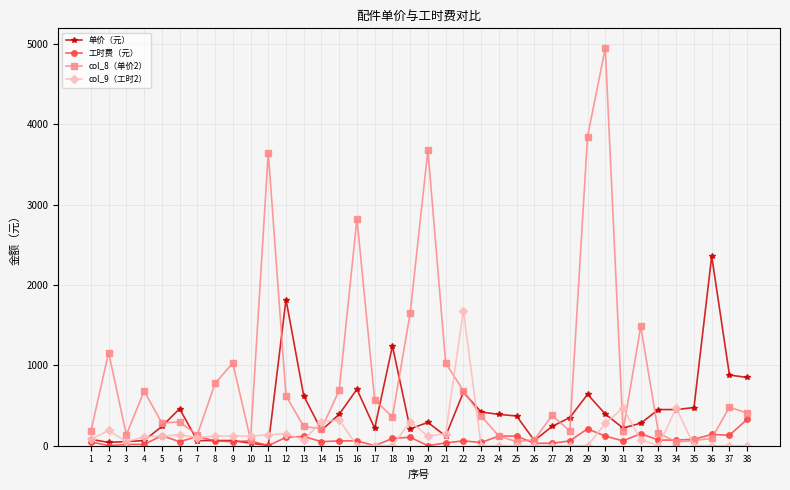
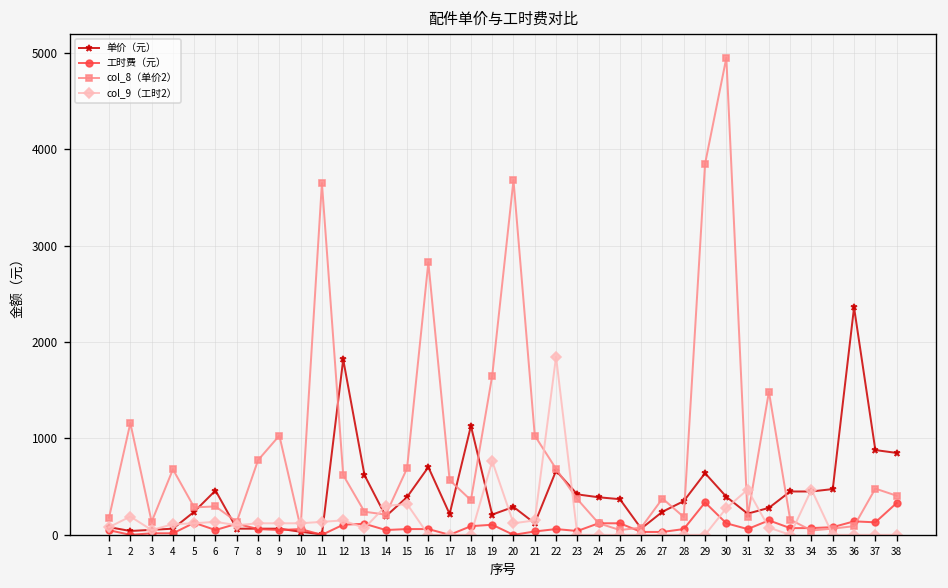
  {
    "单价（元）": {
      "2": 0,
      "4": 100,
      "5": 200,
      "6": 500,
      "7": 100,
      "12": 1800,
      "13": 600,
      "15": 400,
      "16": 700,
      "17": 200,
-     "18": 1200,
+     "18": 1100,
      "19": 200,
      "20": 300,
      "23": 400,
      "24": 400,
      "25": 400,
      "27": 200,
      "28": 400,
      "29": 600,
      "30": 400,
      "31": 200,
      "32": 300,
      "33": 500,
      "35": 500,
      "36": 2400,
      "37": 900,
      "38": 900
    },
    "工时费（元）": {
      "1": 0,
      "2": 0,
      "3": 0,
      "4": 0,
      "6": 100,
      "12": 100,
      "13": 100,
      "14": 100,
      "15": 100,
      "16": 100,
      "18": 100,
      "19": 100,
      "20": 0,
      "21": 0,
      "22": 100,
      "23": 0,
      "25": 100,
      "28": 100,
-     "29": 200,
+     "29": 300,
      "30": 100,
      "31": 100,
      "32": 200,
      "33": 100,
      "36": 100,
      "37": 100,
      "38": 300
    },
    "col_8（单价2）": {
      "1": 200,
      "2": 1200,
      "3": 100,
      "4": 700,
      "5": 300,
      "6": 300,
      "8": 800,
      "9": 1000,
      "11": 3700,
      "12": 600,
      "13": 200,
      "15": 700,
      "16": 2800,
      "17": 600,
      "18": 400,
      "19": 1700,
      "20": 3700,
      "21": 1000,
      "23": 400,
      "25": 100,
      "27": 400,
      "28": 200,
      "29": 3900,
      "30": 5000,
      "31": 200,
      "32": 1500,
      "33": 200,
      "36": 100,
      "37": 500,
      "38": 400
    },
    "col_9（工时2）": {
      "2": 200,
      "4": 100,
      "6": 100,
      "8": 100,
      "9": 100,
      "10": 100,
      "11": 100,
      "12": 200,
      "13": 100,
      "14": 300,
      "15": 300,
      "16": 0,
      "18": 0,
-     "19": 300,
+     "19": 800,
      "20": 100,
-     "22": 1700,
+     "22": 1800,
      "23": 0,
      "24": 0,
      "25": 0,
      "28": 0,
      "29": 0,
      "30": 300,
      "31": 500,
      "32": 100,
      "33": 0,
      "35": 0,
      "36": 0,
      "37": 0,
      "38": 0
    }
  }
